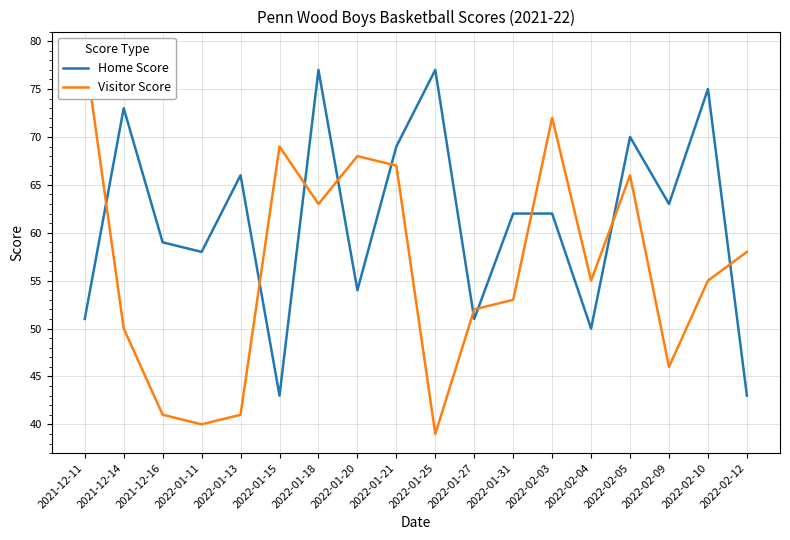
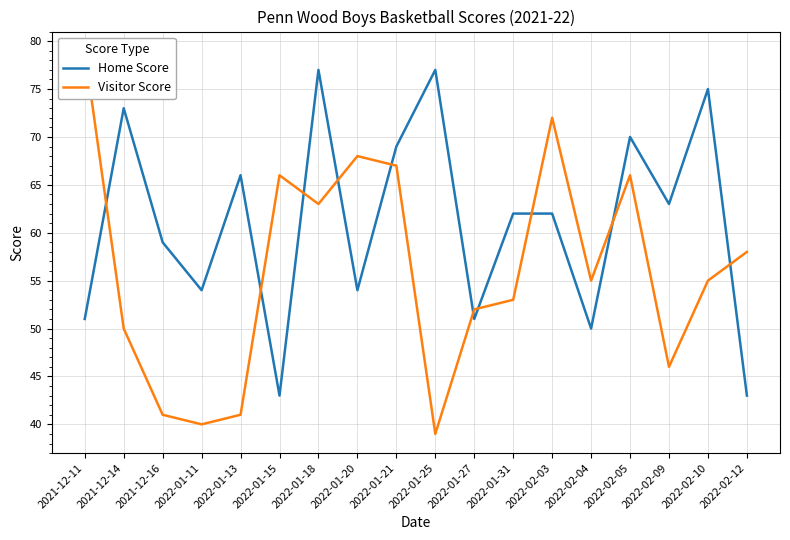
  {
    "Home Score": {
      "2021-12-11": 51,
      "2021-12-14": 73,
      "2021-12-16": 59,
-     "2022-01-11": 58,
+     "2022-01-11": 54,
      "2022-01-13": 66,
      "2022-01-15": 43,
      "2022-01-18": 77,
      "2022-01-20": 54,
      "2022-01-21": 69,
      "2022-01-25": 77,
      "2022-01-27": 51,
      "2022-01-31": 62,
      "2022-02-03": 62,
      "2022-02-04": 50,
      "2022-02-05": 70,
      "2022-02-09": 63,
      "2022-02-10": 75,
      "2022-02-12": 43
    },
    "Visitor Score": {
      "2021-12-14": 50,
      "2021-12-16": 41,
      "2022-01-11": 40,
      "2022-01-13": 41,
-     "2022-01-15": 69,
+     "2022-01-15": 66,
      "2022-01-18": 63,
      "2022-01-20": 68,
      "2022-01-21": 67,
      "2022-01-25": 39,
      "2022-01-27": 52,
      "2022-01-31": 53,
      "2022-02-03": 72,
      "2022-02-04": 55,
      "2022-02-05": 66,
      "2022-02-09": 46,
      "2022-02-10": 55,
      "2022-02-12": 58
    }
  }
